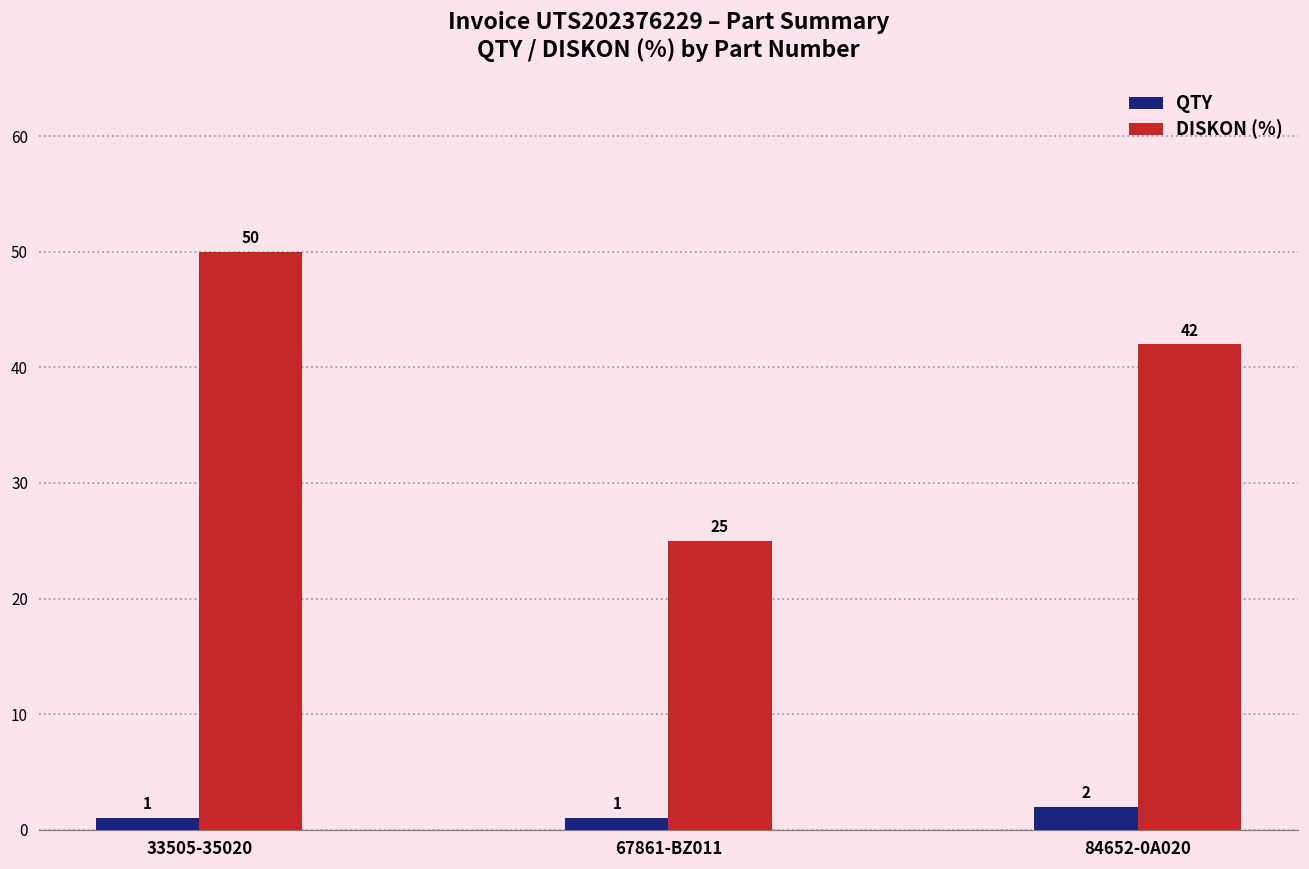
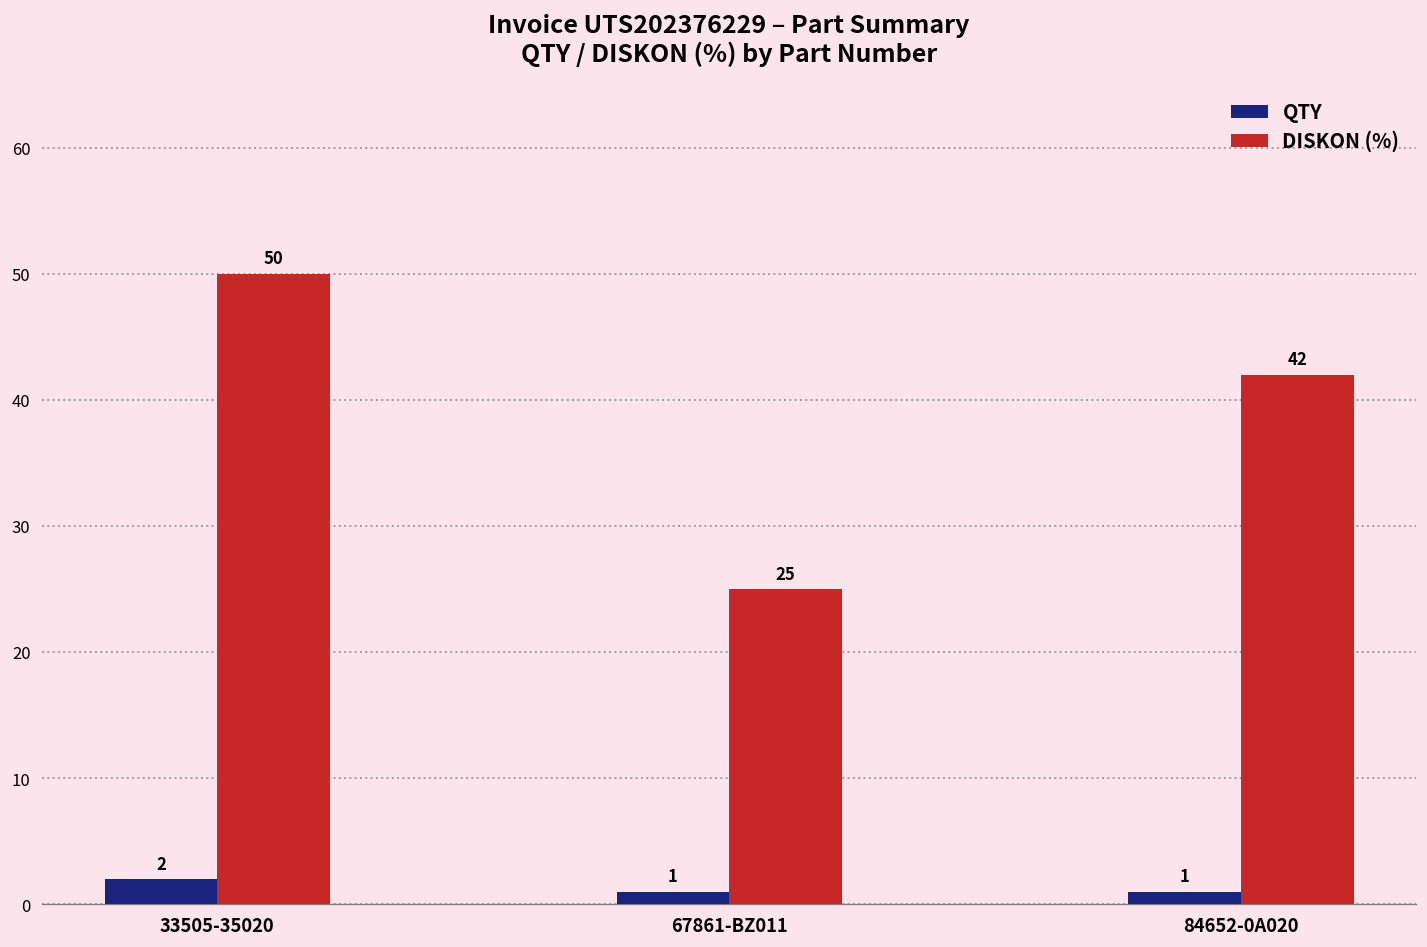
  {
    "QTY": {
-     "33505-35020": 1,
+     "33505-35020": 2,
      "67861-BZ011": 1,
-     "84652-0A020": 2
+     "84652-0A020": 1
    },
    "DISKON (%)": {
      "33505-35020": 50,
      "67861-BZ011": 25,
      "84652-0A020": 42
    }
  }
